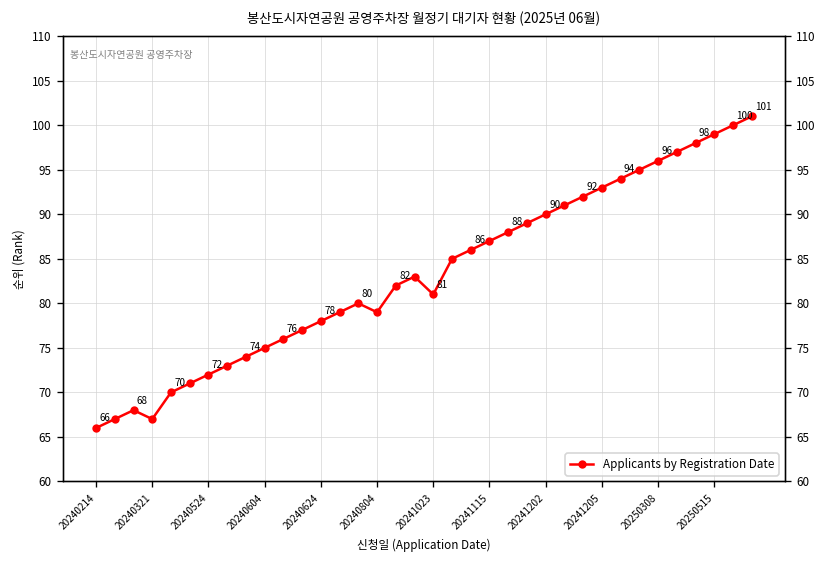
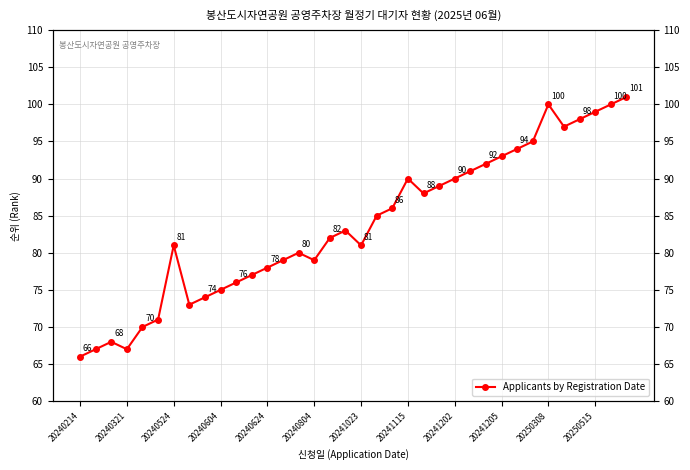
  {
    "20240214": 66,
-   "20240524": 72,
+   "20240524": 81,
    "20240624": 78,
    "20241023": 81,
-   "20241115": 87,
+   "20241115": 90,
    "20241202": 90,
-   "20250308": 96
+   "20250308": 100
  }
